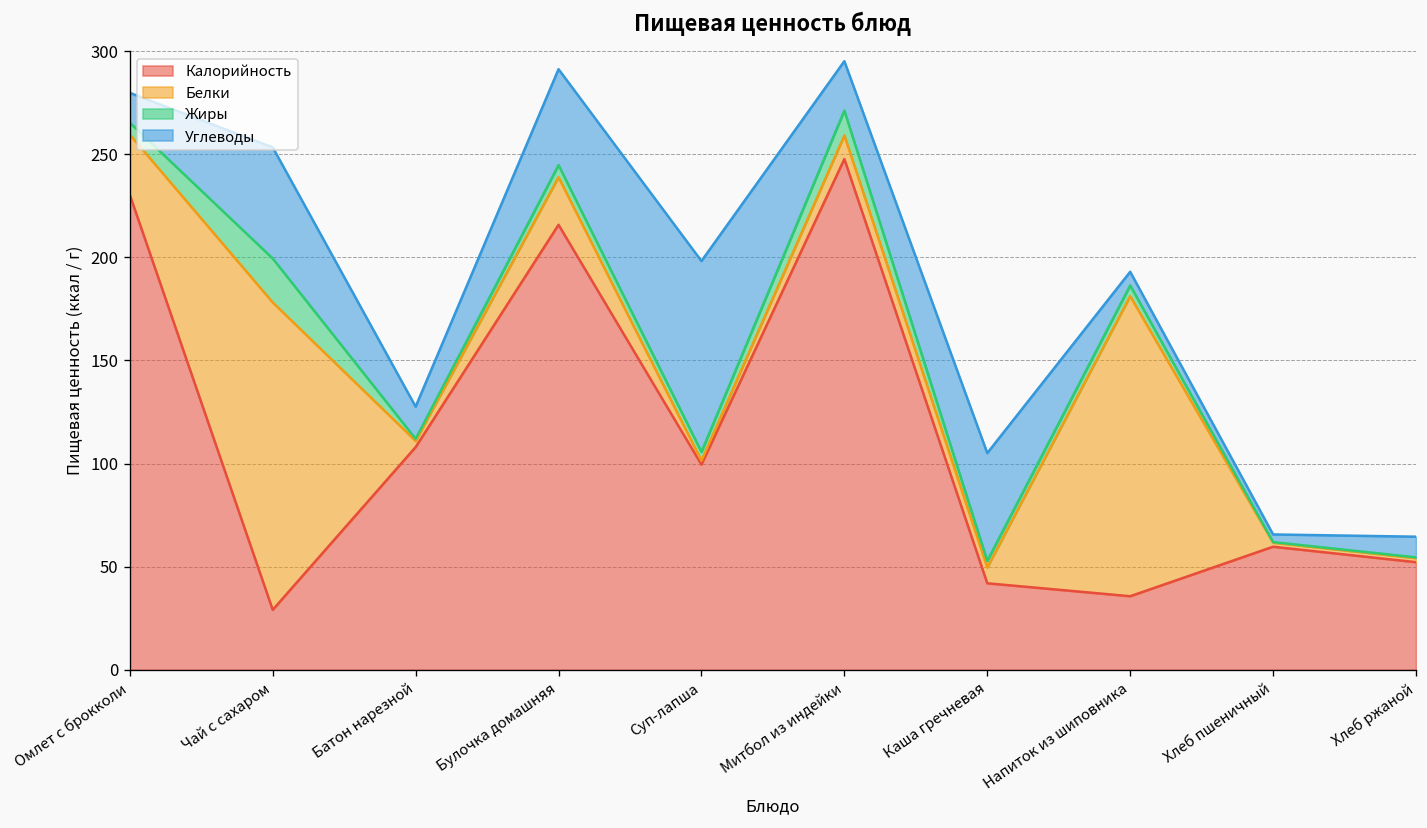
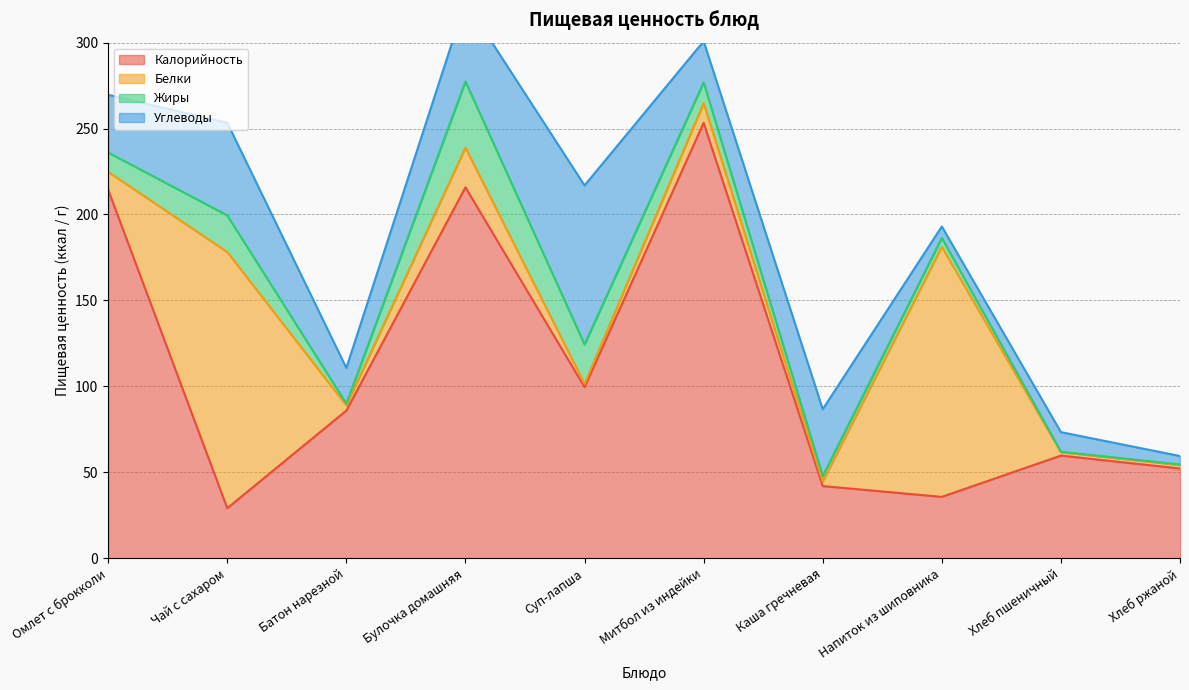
  {
    "Калорийность": {
-     "Омлет с брокколи": 230,
+     "Омлет с брокколи": 214,
      "Чай с сахаром": 29,
-     "Батон нарезной": 108,
+     "Батон нарезной": 86,
      "Булочка домашняя": 216,
      "Суп-лапша": 100,
-     "Митбол из индейки": 248,
+     "Митбол из индейки": 253,
      "Каша гречневая": 42,
      "Напиток из шиповника": 36,
      "Хлеб пшеничный": 60,
      "Хлеб ржаной": 52
    },
    "Белки": {
-     "Омлет с брокколи": 29,
+     "Омлет с брокколи": 10,
      "Чай с сахаром": 149,
      "Булочка домашняя": 23,
      "Суп-лапша": 2,
      "Митбол из индейки": 11,
-     "Каша гречневая": 8,
+     "Каша гречневая": 3,
      "Напиток из шиповника": 145
    },
    "Жиры": {
-     "Омлет с брокколи": 6,
+     "Омлет с брокколи": 11,
      "Чай с сахаром": 21,
-     "Булочка домашняя": 6,
-     "Суп-лапша": 4,
+     "Булочка домашняя": 39,
+     "Суп-лапша": 23,
      "Митбол из индейки": 12,
      "Каша гречневая": 3,
      "Напиток из шиповника": 5
    },
    "Углеводы": {
-     "Омлет с брокколи": 14,
-     "Батон нарезной": 16,
+     "Омлет с брокколи": 34,
+     "Батон нарезной": 21,
      "Суп-лапша": 93,
      "Митбол из индейки": 24,
-     "Каша гречневая": 52,
+     "Каша гречневая": 39,
      "Напиток из шиповника": 7,
-     "Хлеб пшеничный": 4,
-     "Хлеб ржаной": 10
+     "Хлеб пшеничный": 11,
+     "Хлеб ржаной": 5
    }
  }
